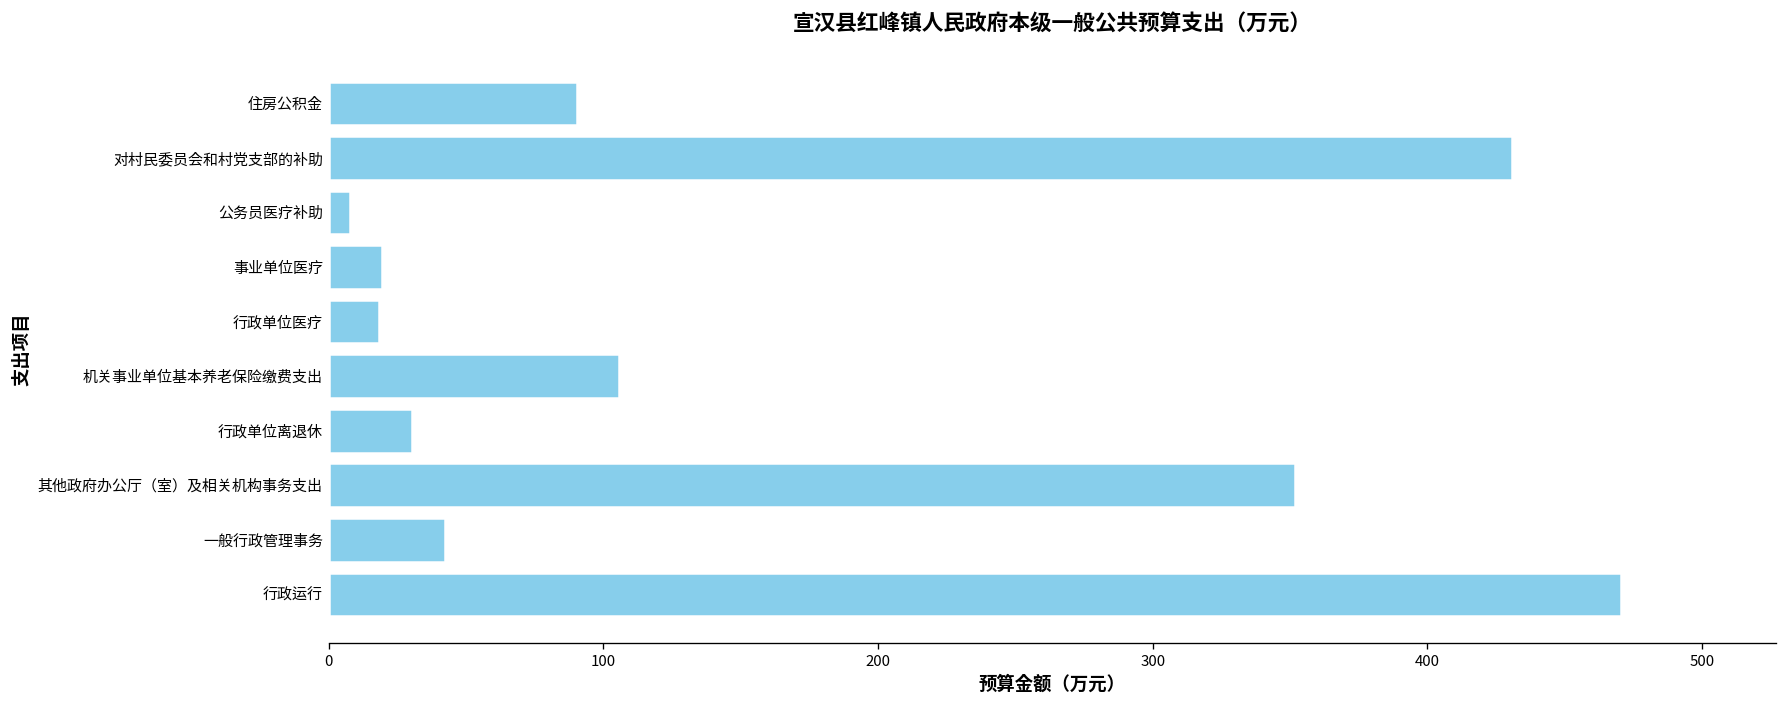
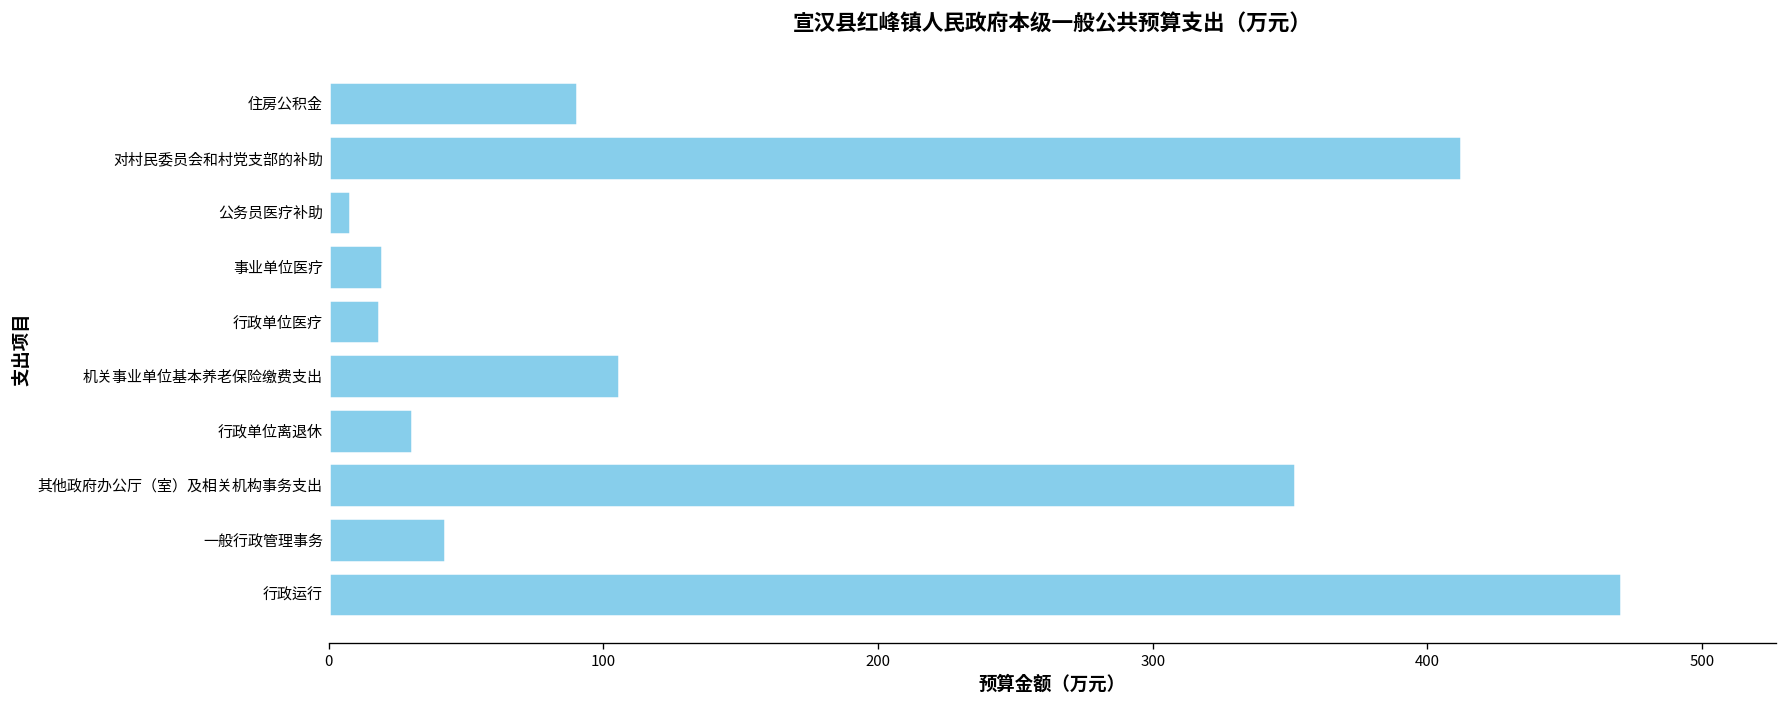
  {
    "住房公积金": 91,
-   "对村民委员会和村党支部的补助": 431,
+   "对村民委员会和村党支部的补助": 412,
    "公务员医疗补助": 8,
    "事业单位医疗": 19,
    "行政单位医疗": 18,
    "机关事业单位基本养老保险缴费支出": 106,
    "行政单位离退休": 30,
    "其他政府办公厅（室）及相关机构事务支出": 352,
    "一般行政管理事务": 43,
    "行政运行": 470
  }
